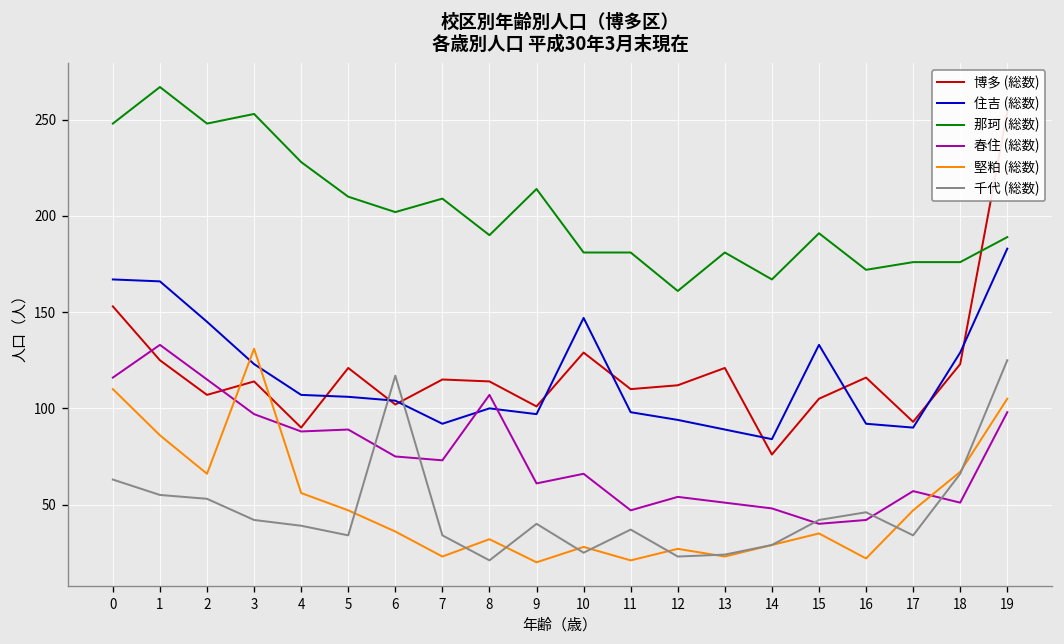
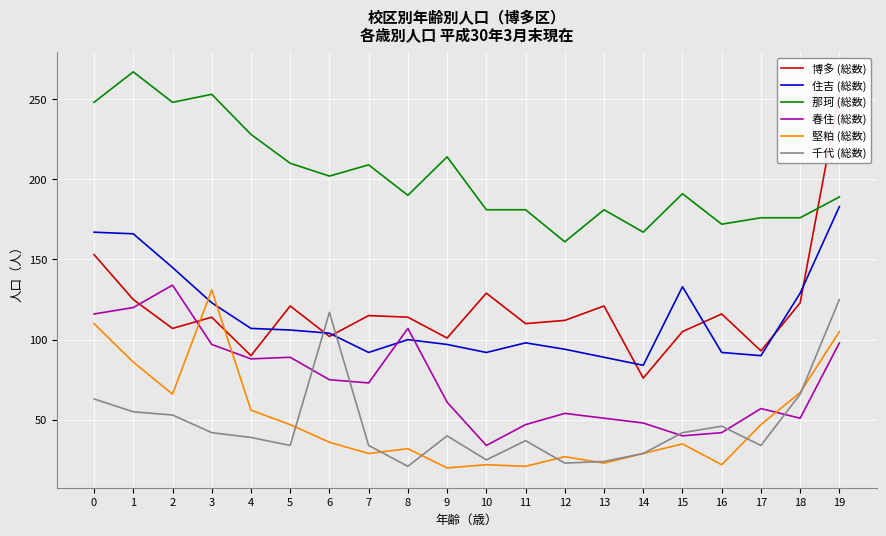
  {
    "博多 (総数)": {
      "0": 153,
      "1": 125,
      "2": 107,
      "3": 114,
      "4": 90,
      "5": 121,
      "6": 102,
      "7": 115,
      "8": 114,
      "9": 101,
      "10": 129,
      "11": 110,
      "12": 112,
      "13": 121,
      "14": 76,
      "15": 105,
      "16": 116,
      "17": 93,
      "18": 123
    },
    "住吉 (総数)": {
      "0": 167,
      "1": 166,
      "2": 145,
      "3": 123,
      "4": 107,
      "5": 106,
      "6": 104,
      "7": 92,
      "8": 100,
      "9": 97,
-     "10": 147,
+     "10": 92,
      "11": 98,
      "12": 94,
      "13": 89,
      "14": 84,
      "15": 133,
      "16": 92,
      "17": 90,
      "18": 129,
      "19": 183
    },
    "那珂 (総数)": {
      "0": 248,
      "1": 267,
      "2": 248,
      "3": 253,
      "4": 228,
      "5": 210,
      "6": 202,
      "7": 209,
      "8": 190,
      "9": 214,
      "10": 181,
      "11": 181,
      "12": 161,
      "13": 181,
      "14": 167,
      "15": 191,
      "16": 172,
      "17": 176,
      "18": 176,
      "19": 189
    },
    "春住 (総数)": {
      "0": 116,
-     "1": 133,
-     "2": 115,
+     "1": 120,
+     "2": 134,
      "3": 97,
      "4": 88,
      "5": 89,
      "6": 75,
      "7": 73,
      "8": 107,
      "9": 61,
-     "10": 66,
+     "10": 34,
      "11": 47,
      "12": 54,
      "13": 51,
      "14": 48,
      "15": 40,
      "16": 42,
      "17": 57,
      "18": 51,
      "19": 98
    },
    "堅粕 (総数)": {
      "0": 110,
      "1": 86,
      "2": 66,
      "3": 131,
      "4": 56,
      "5": 47,
      "6": 36,
-     "7": 23,
+     "7": 29,
      "8": 32,
      "9": 20,
-     "10": 28,
+     "10": 22,
      "11": 21,
      "12": 27,
      "15": 35,
      "16": 22,
      "17": 47,
      "19": 105
    },
    "千代 (総数)": {
      "0": 63,
      "1": 55,
      "2": 53,
      "3": 42,
      "4": 39,
      "5": 34,
      "6": 117,
      "7": 34,
      "8": 21,
      "9": 40,
      "10": 25,
      "11": 37,
      "12": 23,
      "15": 42,
      "16": 46,
      "17": 34,
      "19": 125
    }
  }
